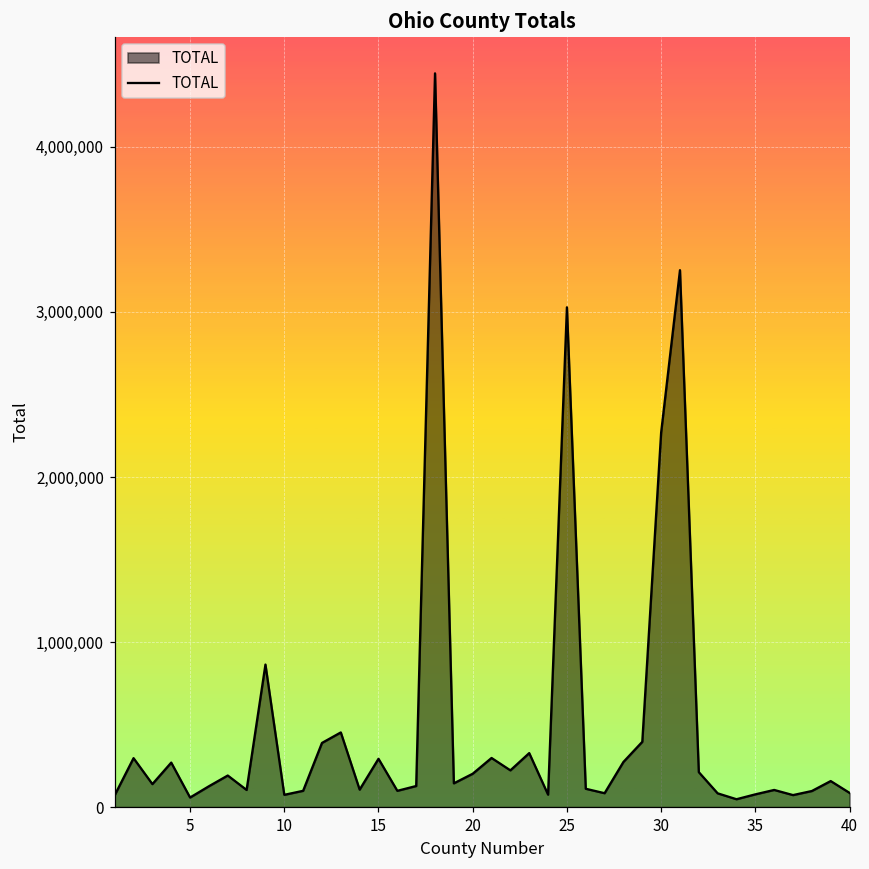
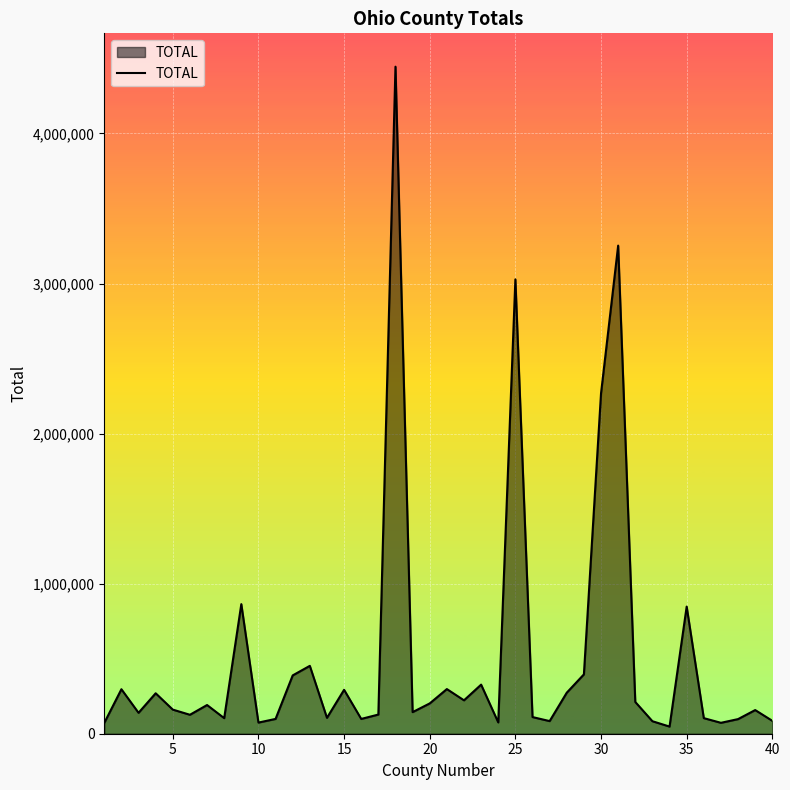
  {
-   "5": "60,000",
+   "5": "160,000",
    "10": "70,000",
    "15": "290,000",
    "20": "200,000",
    "25": "3,030,000",
    "30": "2,270,000",
-   "35": "80,000",
+   "35": "850,000",
    "40": "90,000"
  }
